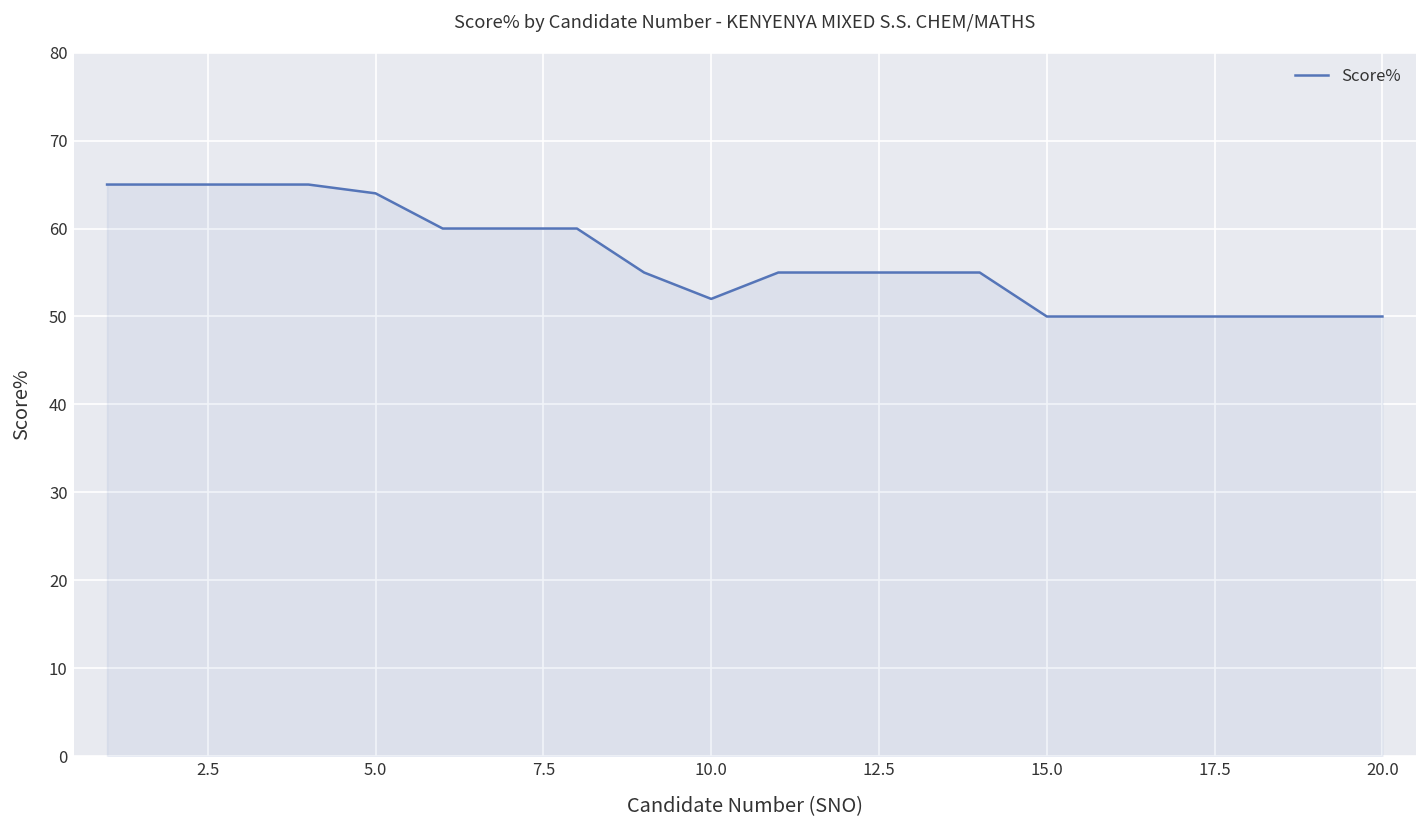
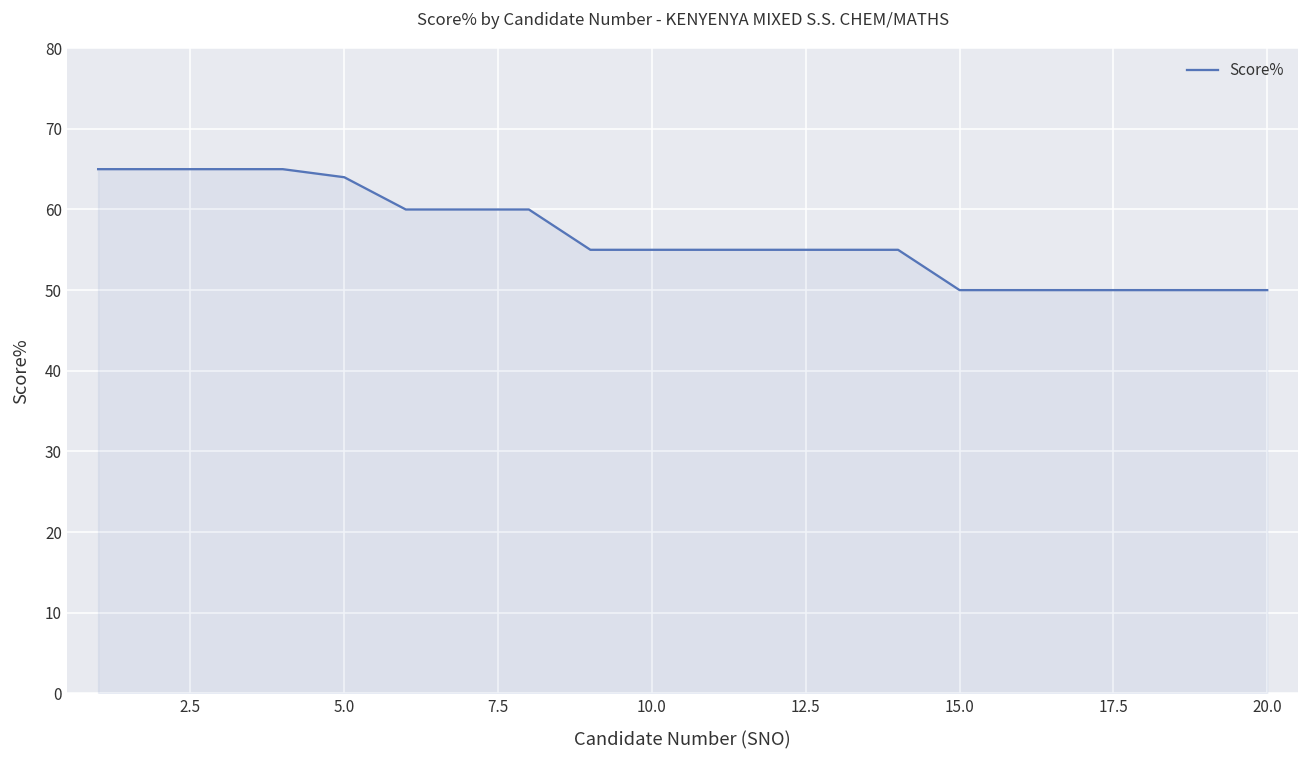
  {
    "5.0": 64,
-   "10.0": 52,
+   "10.0": 55,
    "15.0": 50,
    "20.0": 50
  }
